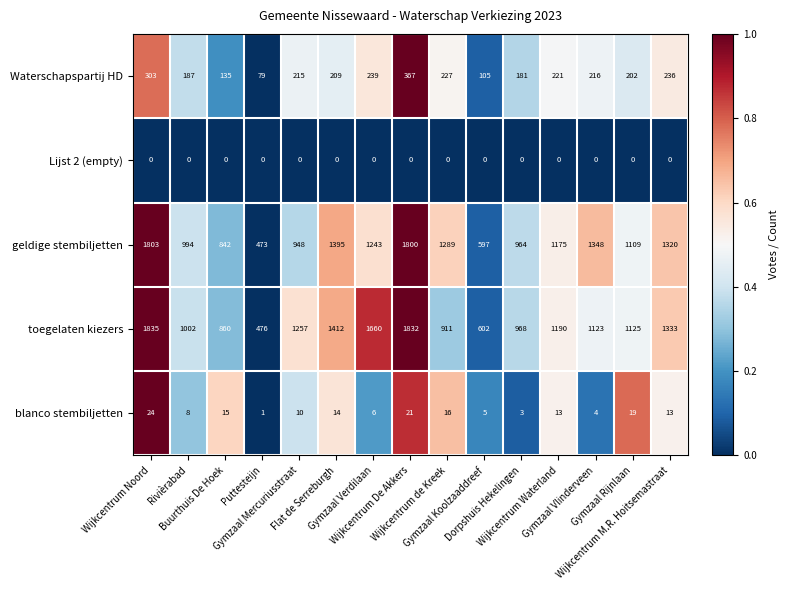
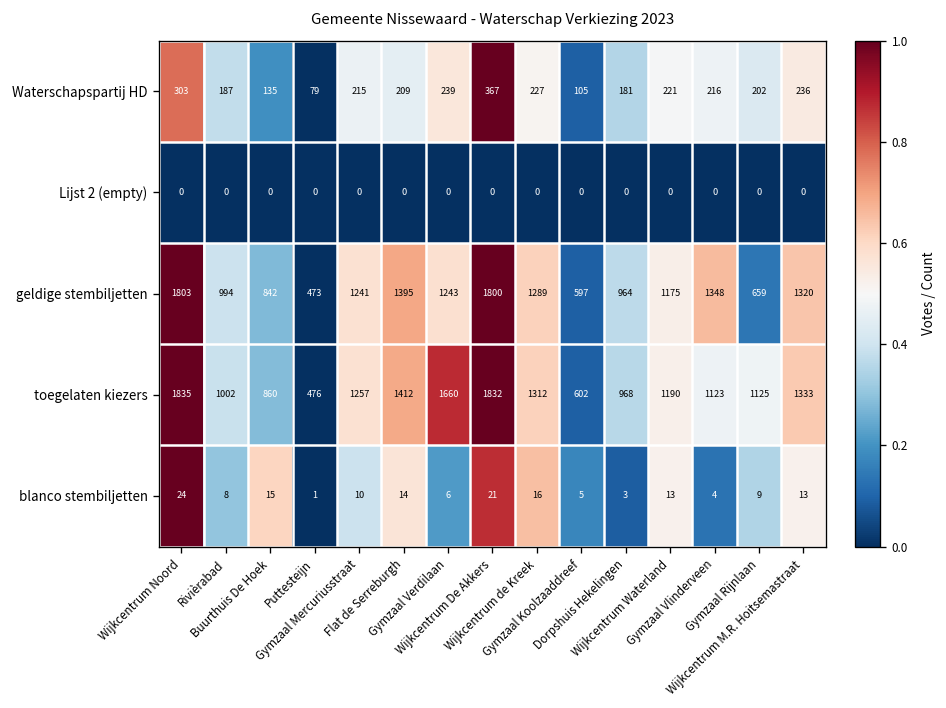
  {
    "Waterschapspartij HD": {
      "Wijkcentrum Noord": 303,
      "Rivièrabad": 187,
      "Buurthuis De Hoek": 135,
      "Puttesteijn": 79,
      "Gymzaal Mercuriusstraat": 215,
      "Flat de Serreburgh": 209,
      "Gymzaal Verdilaan": 239,
      "Wijkcentrum De Akkers": 367,
      "Wijkcentrum de Kreek": 227,
      "Gymzaal Koolzaaddreef": 105,
      "Dorpshuis Hekelingen": 181,
      "Wijkcentrum Waterland": 221,
      "Gymzaal Vlinderveen": 216,
      "Gymzaal Rijnlaan": 202,
      "Wijkcentrum M.R. Hoitsemastraat": 236
    },
    "Lijst 2 (empty)": {
      "Wijkcentrum Noord": 0,
      "Rivièrabad": 0,
      "Buurthuis De Hoek": 0,
      "Puttesteijn": 0,
      "Gymzaal Mercuriusstraat": 0,
      "Flat de Serreburgh": 0,
      "Gymzaal Verdilaan": 0,
      "Wijkcentrum De Akkers": 0,
      "Wijkcentrum de Kreek": 0,
      "Gymzaal Koolzaaddreef": 0,
      "Dorpshuis Hekelingen": 0,
      "Wijkcentrum Waterland": 0,
      "Gymzaal Vlinderveen": 0,
      "Gymzaal Rijnlaan": 0,
      "Wijkcentrum M.R. Hoitsemastraat": 0
    },
    "geldige stembiljetten": {
      "Wijkcentrum Noord": 1803,
      "Rivièrabad": 994,
      "Buurthuis De Hoek": 842,
      "Puttesteijn": 473,
-     "Gymzaal Mercuriusstraat": 948,
+     "Gymzaal Mercuriusstraat": 1241,
      "Flat de Serreburgh": 1395,
      "Gymzaal Verdilaan": 1243,
      "Wijkcentrum De Akkers": 1800,
      "Wijkcentrum de Kreek": 1289,
      "Gymzaal Koolzaaddreef": 597,
      "Dorpshuis Hekelingen": 964,
      "Wijkcentrum Waterland": 1175,
      "Gymzaal Vlinderveen": 1348,
-     "Gymzaal Rijnlaan": 1109,
+     "Gymzaal Rijnlaan": 659,
      "Wijkcentrum M.R. Hoitsemastraat": 1320
    },
    "toegelaten kiezers": {
      "Wijkcentrum Noord": 1835,
      "Rivièrabad": 1002,
      "Buurthuis De Hoek": 860,
      "Puttesteijn": 476,
      "Gymzaal Mercuriusstraat": 1257,
      "Flat de Serreburgh": 1412,
      "Gymzaal Verdilaan": 1660,
      "Wijkcentrum De Akkers": 1832,
-     "Wijkcentrum de Kreek": 911,
+     "Wijkcentrum de Kreek": 1312,
      "Gymzaal Koolzaaddreef": 602,
      "Dorpshuis Hekelingen": 968,
      "Wijkcentrum Waterland": 1190,
      "Gymzaal Vlinderveen": 1123,
      "Gymzaal Rijnlaan": 1125,
      "Wijkcentrum M.R. Hoitsemastraat": 1333
    },
    "blanco stembiljetten": {
      "Wijkcentrum Noord": 24,
      "Rivièrabad": 8,
      "Buurthuis De Hoek": 15,
      "Puttesteijn": 1,
      "Gymzaal Mercuriusstraat": 10,
      "Flat de Serreburgh": 14,
      "Gymzaal Verdilaan": 6,
      "Wijkcentrum De Akkers": 21,
      "Wijkcentrum de Kreek": 16,
      "Gymzaal Koolzaaddreef": 5,
      "Dorpshuis Hekelingen": 3,
      "Wijkcentrum Waterland": 13,
      "Gymzaal Vlinderveen": 4,
-     "Gymzaal Rijnlaan": 19,
+     "Gymzaal Rijnlaan": 9,
      "Wijkcentrum M.R. Hoitsemastraat": 13
    }
  }
